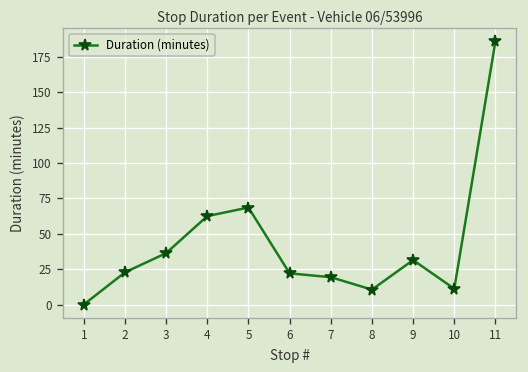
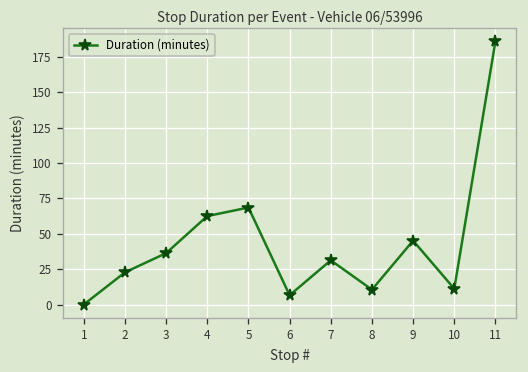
  {
    "1": 0,
    "2": 23,
    "3": 36,
    "4": 63,
    "5": 69,
-   "6": 22,
-   "7": 19,
+   "6": 7,
+   "7": 31,
    "8": 11,
-   "9": 31,
+   "9": 45,
    "10": 11,
    "11": 186
  }
